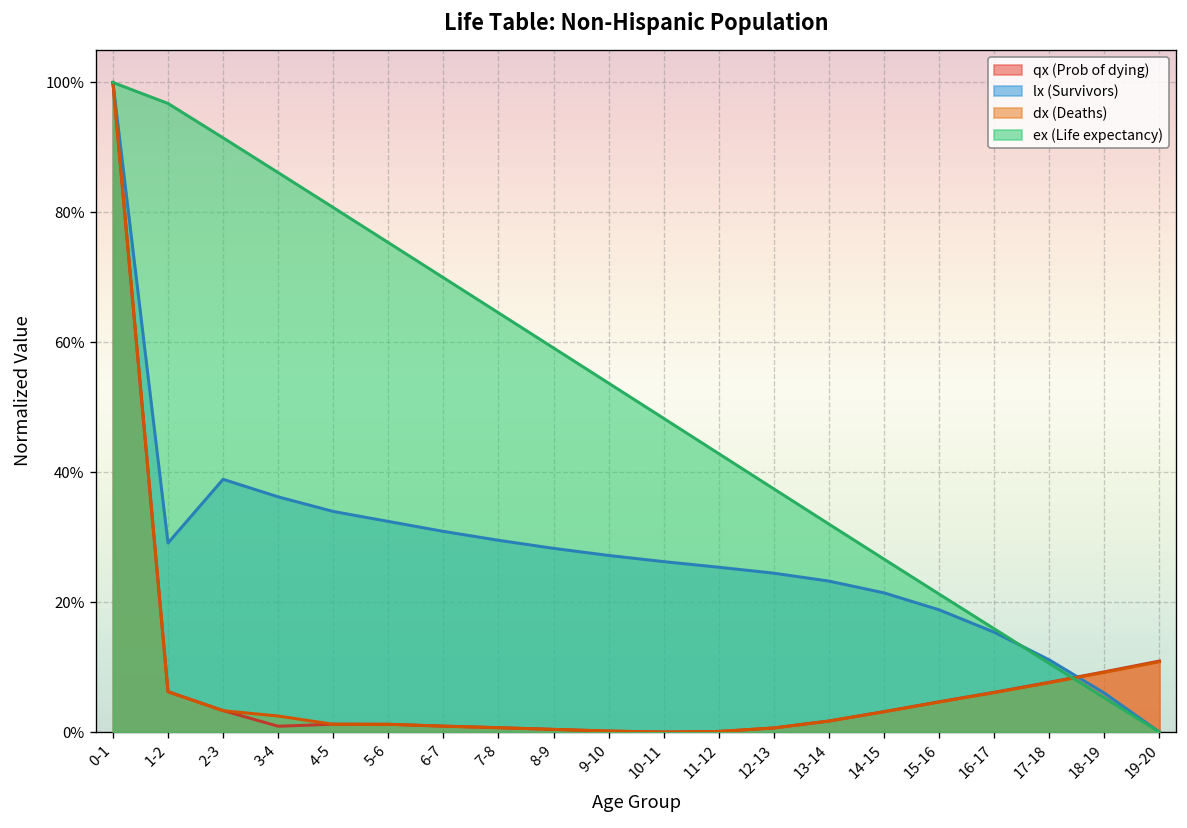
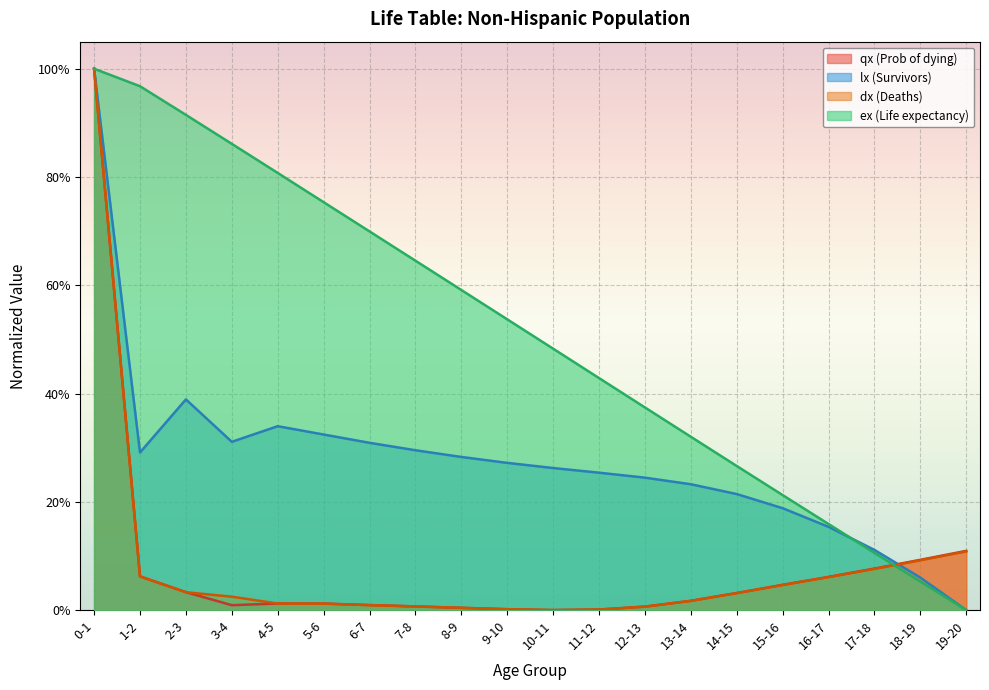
  {
    "lx (Survivors)": {
      "1-2": "29%",
      "2-3": "39%",
-     "3-4": "36%",
+     "3-4": "31%",
      "4-5": "34%",
      "5-6": "32%",
      "6-7": "31%",
      "7-8": "30%",
      "8-9": "28%",
      "9-10": "27%",
      "10-11": "26%",
      "11-12": "25%",
      "12-13": "24%",
      "13-14": "23%",
      "14-15": "21%",
      "15-16": "19%",
      "16-17": "15%",
      "17-18": "11%",
      "18-19": "6%"
    },
    "ex (Life expectancy)": {
      "1-2": "97%",
      "2-3": "91%",
      "3-4": "86%",
      "4-5": "81%",
      "5-6": "75%",
      "6-7": "70%",
      "7-8": "65%",
      "8-9": "59%",
      "9-10": "54%",
      "10-11": "48%",
      "11-12": "43%",
      "12-13": "37%",
      "13-14": "32%",
      "14-15": "27%",
      "15-16": "21%",
      "16-17": "16%",
      "17-18": "11%",
      "18-19": "5%"
    }
  }
